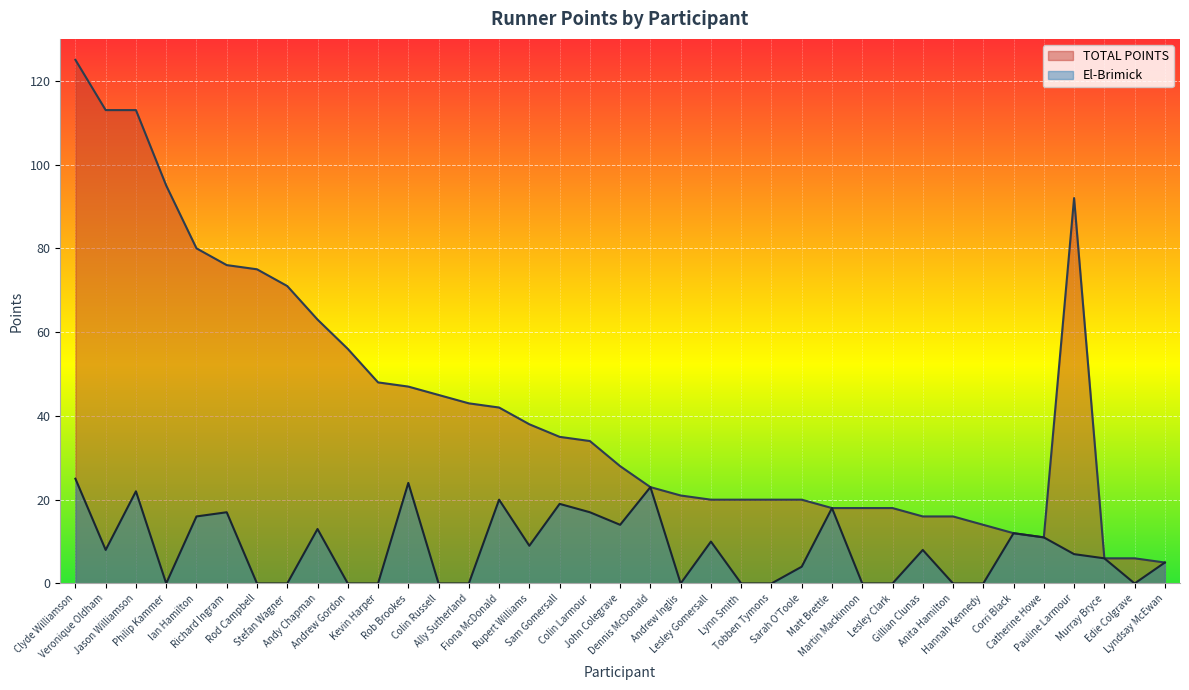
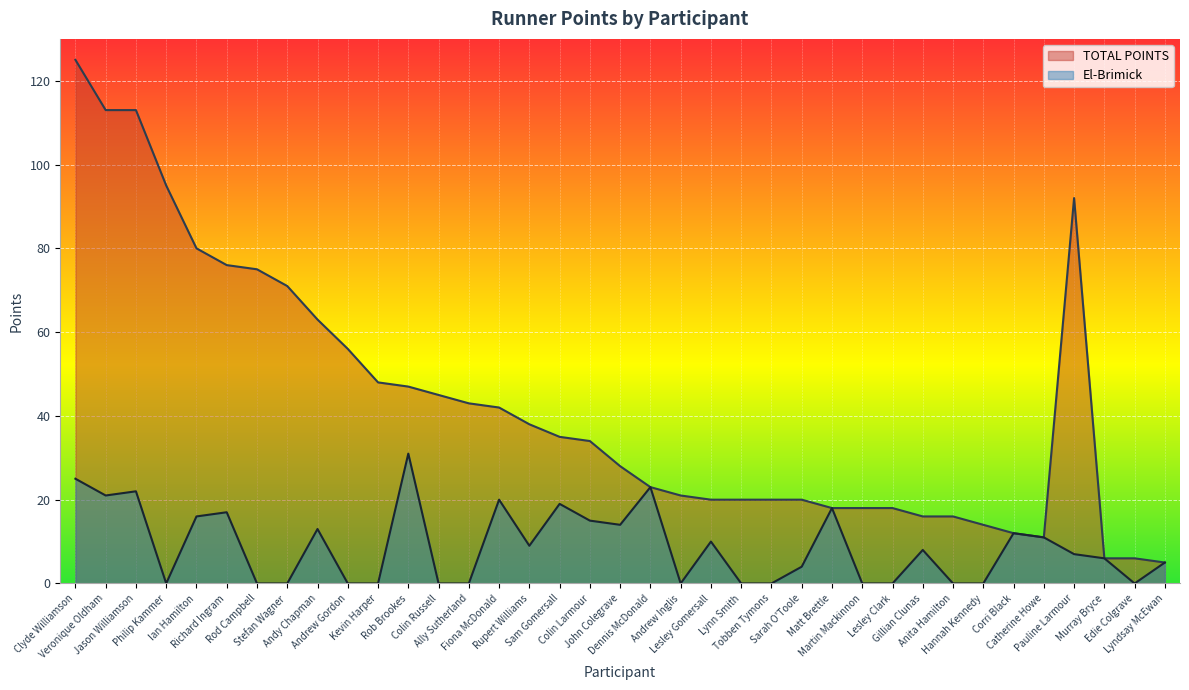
  {
    "TOTAL POINTS": {
      "Clyde Williamson": 125,
      "Veronique Oldham": 113,
      "Jason Williamson": 113,
      "Philip Kammer": 95,
      "Ian Hamilton": 80,
      "Richard Ingram": 76,
      "Rod Campbell": 75,
      "Stefan Wagner": 71,
      "Andy Chapman": 63,
      "Andrew Gordon": 56,
      "Kevin Harper": 48,
      "Rob Brookes": 47,
      "Colin Russell": 45,
      "Ally Sutherland": 43,
      "Fiona McDonald": 42,
      "Rupert Williams": 38,
      "Sam Gomersall": 35,
      "Colin Larmour": 34,
      "John Colegrave": 28,
      "Andrew Inglis": 21,
      "Lesley Gomersall": 20,
      "Lynn Smith": 20,
      "Tobben Tymons": 20,
      "Sarah O'Toole": 20,
      "Martin Mackinnon": 18,
      "Lesley Clark": 18,
      "Gillian Clunas": 16,
      "Anita Hamilton": 16,
      "Hannah Kennedy": 14,
      "Pauline Larmour": 92,
      "Edie Colgrave": 6
    },
    "El-Brimick": {
      "Clyde Williamson": 25,
-     "Veronique Oldham": 8,
+     "Veronique Oldham": 21,
      "Jason Williamson": 22,
      "Philip Kammer": 0,
      "Ian Hamilton": 16,
      "Richard Ingram": 17,
      "Rod Campbell": 0,
      "Stefan Wagner": 0,
      "Andy Chapman": 13,
      "Andrew Gordon": 0,
      "Kevin Harper": 0,
-     "Rob Brookes": 24,
+     "Rob Brookes": 31,
      "Colin Russell": 0,
      "Ally Sutherland": 0,
      "Fiona McDonald": 20,
      "Rupert Williams": 9,
      "Sam Gomersall": 19,
-     "Colin Larmour": 17,
+     "Colin Larmour": 15,
      "John Colegrave": 14,
      "Andrew Inglis": 0,
      "Lesley Gomersall": 10,
      "Lynn Smith": 0,
      "Tobben Tymons": 0,
      "Sarah O'Toole": 4,
      "Martin Mackinnon": 0,
      "Lesley Clark": 0,
      "Gillian Clunas": 8,
      "Anita Hamilton": 0,
      "Hannah Kennedy": 0,
      "Pauline Larmour": 7,
      "Edie Colgrave": 0
    }
  }
